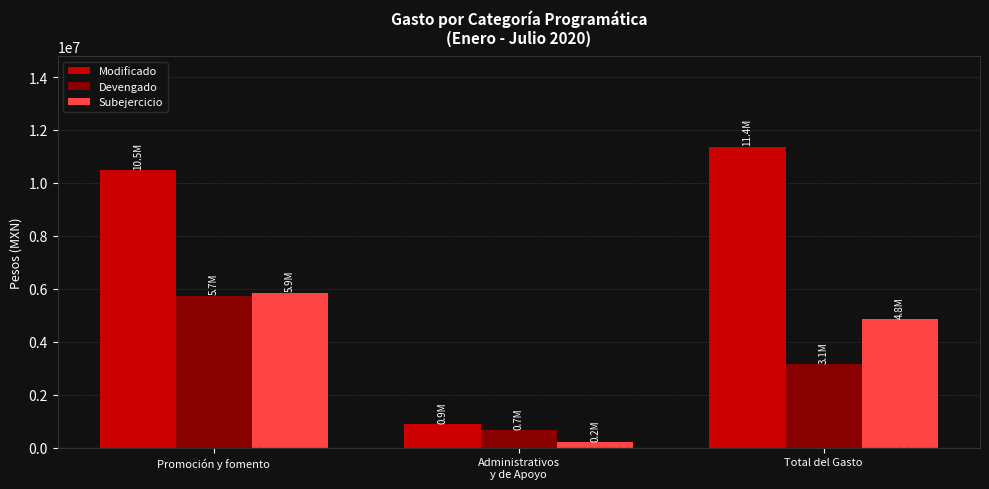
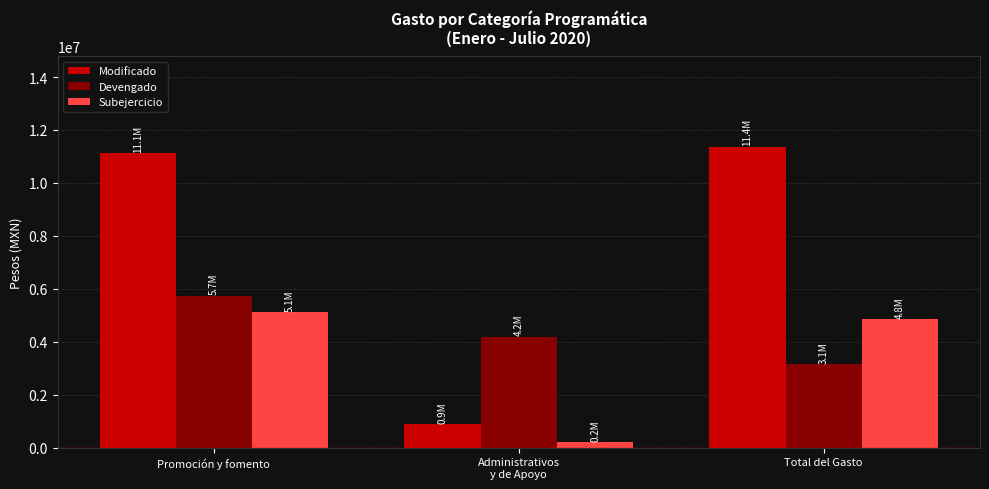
  {
    "Modificado": {
-     "Promoción y fomento": "10.5M",
+     "Promoción y fomento": "11.1M",
      "Administrativos y de Apoyo": "0.9M",
      "Total del Gasto": "11.4M"
    },
    "Devengado": {
      "Promoción y fomento": "5.7M",
-     "Administrativos y de Apoyo": "0.7M",
+     "Administrativos y de Apoyo": "4.2M",
      "Total del Gasto": "3.1M"
    },
    "Subejercicio": {
-     "Promoción y fomento": "5.9M",
+     "Promoción y fomento": "5.1M",
      "Administrativos y de Apoyo": "0.2M",
      "Total del Gasto": "4.8M"
    }
  }
